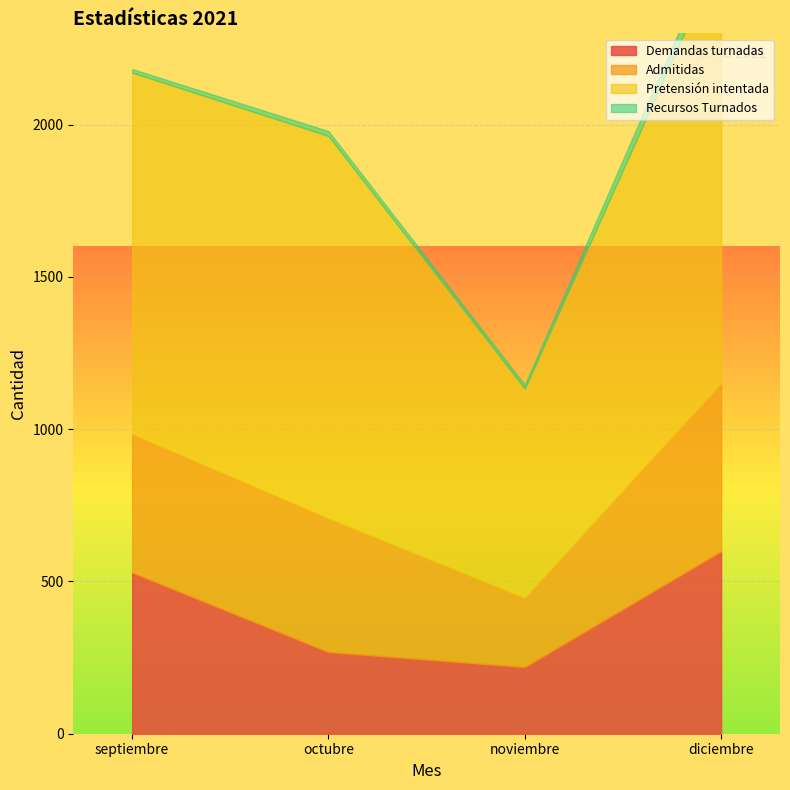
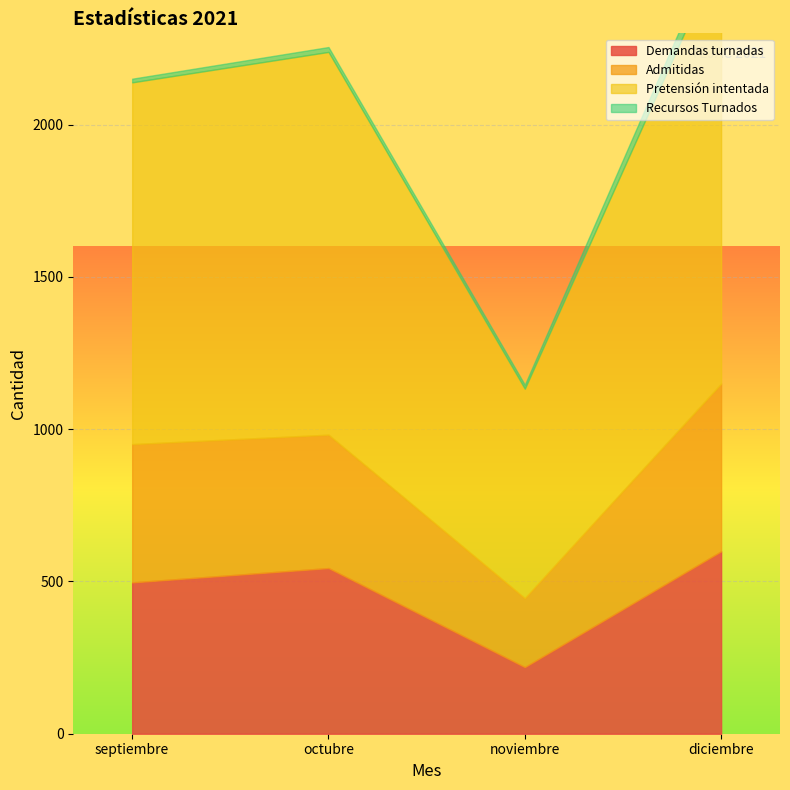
  {
    "Demandas turnadas": {
-     "septiembre": 530,
-     "octubre": 270,
+     "septiembre": 500,
+     "octubre": 540,
      "noviembre": 220,
      "diciembre": 600
    },
    "Recursos Turnados": {
      "septiembre": 10,
      "octubre": 20,
      "noviembre": 10
    }
  }
